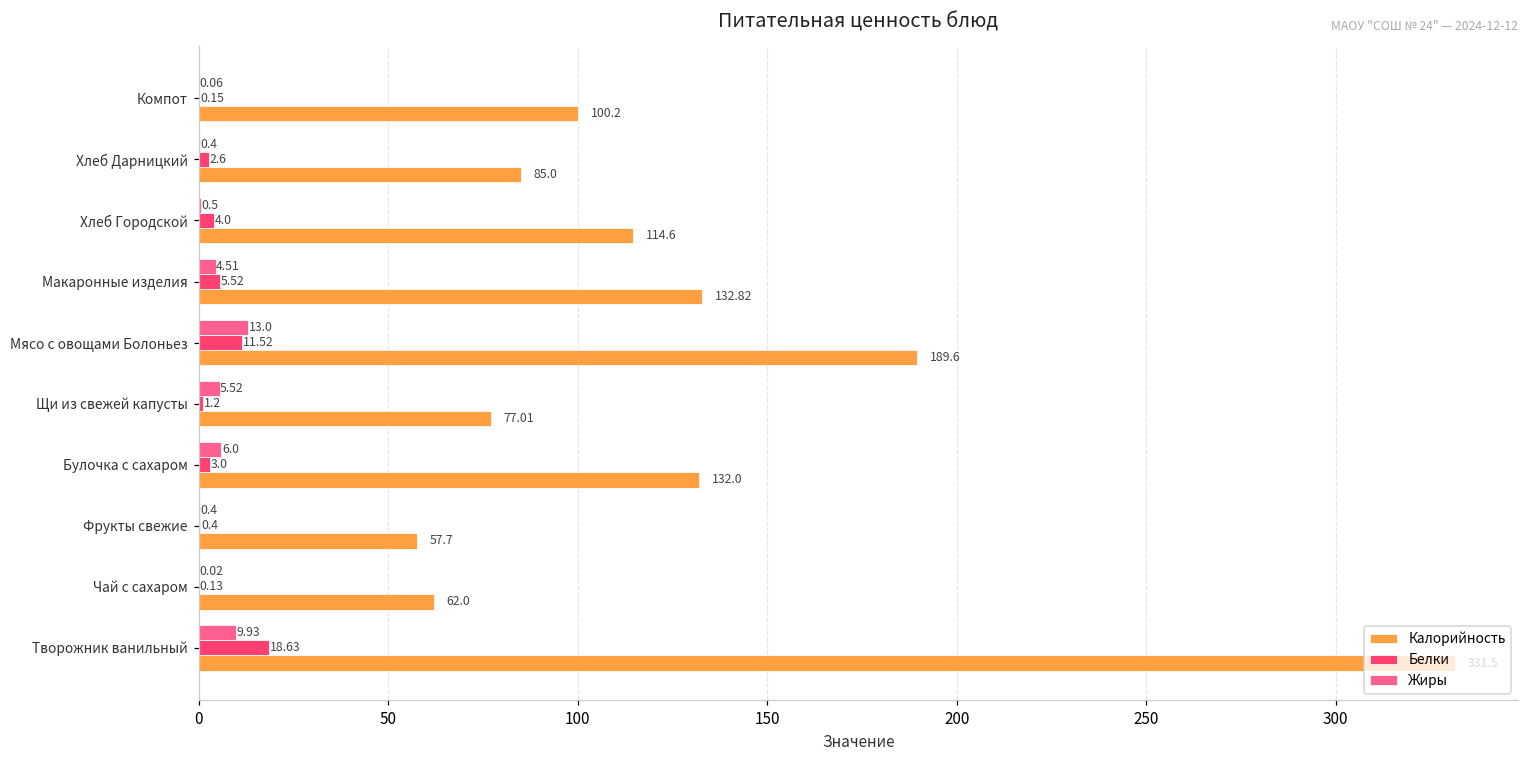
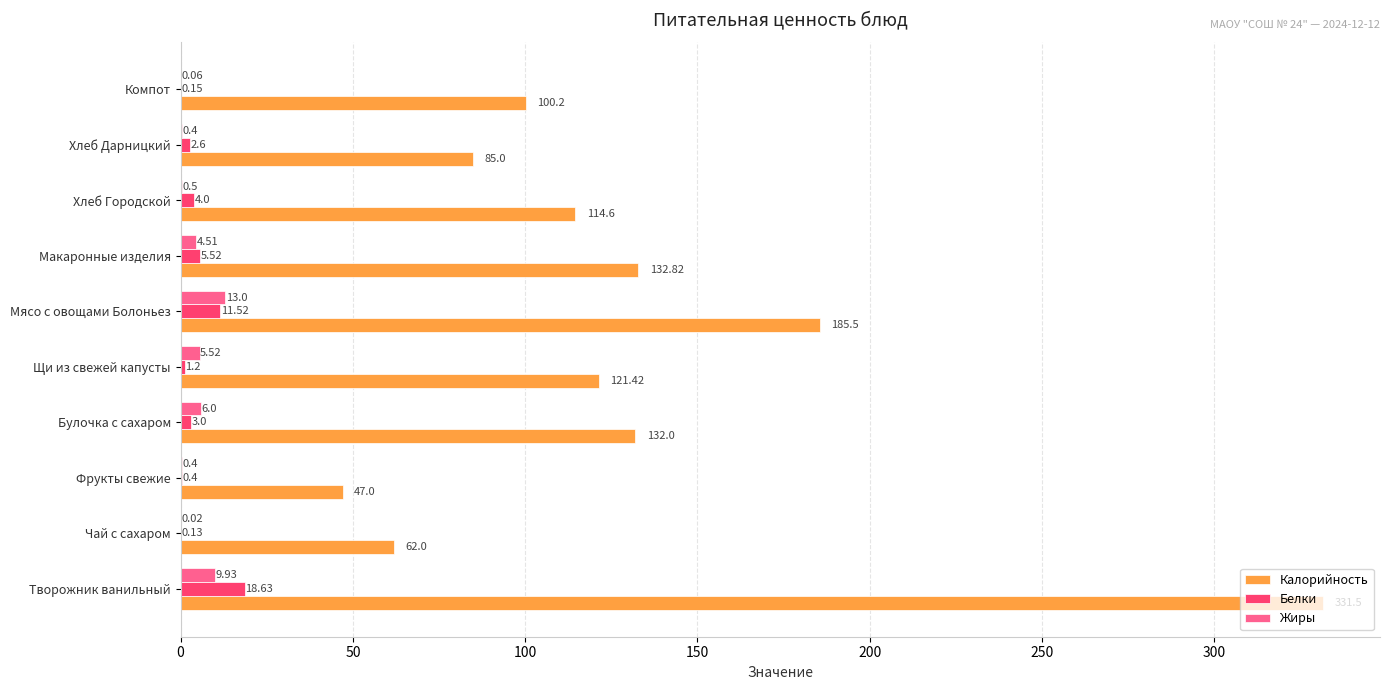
  {
    "Калорийность": {
      "Компот": 100.2,
      "Хлеб Дарницкий": 85.0,
      "Хлеб Городской": 114.6,
      "Макаронные изделия": 132.82,
-     "Мясо с овощами Болоньез": 189.6,
-     "Щи из свежей капусты": 77.01,
+     "Мясо с овощами Болоньез": 185.5,
+     "Щи из свежей капусты": 121.42,
      "Булочка с сахаром": 132.0,
-     "Фрукты свежие": 57.7,
+     "Фрукты свежие": 47.0,
      "Чай с сахаром": 62.0
    }
  }
